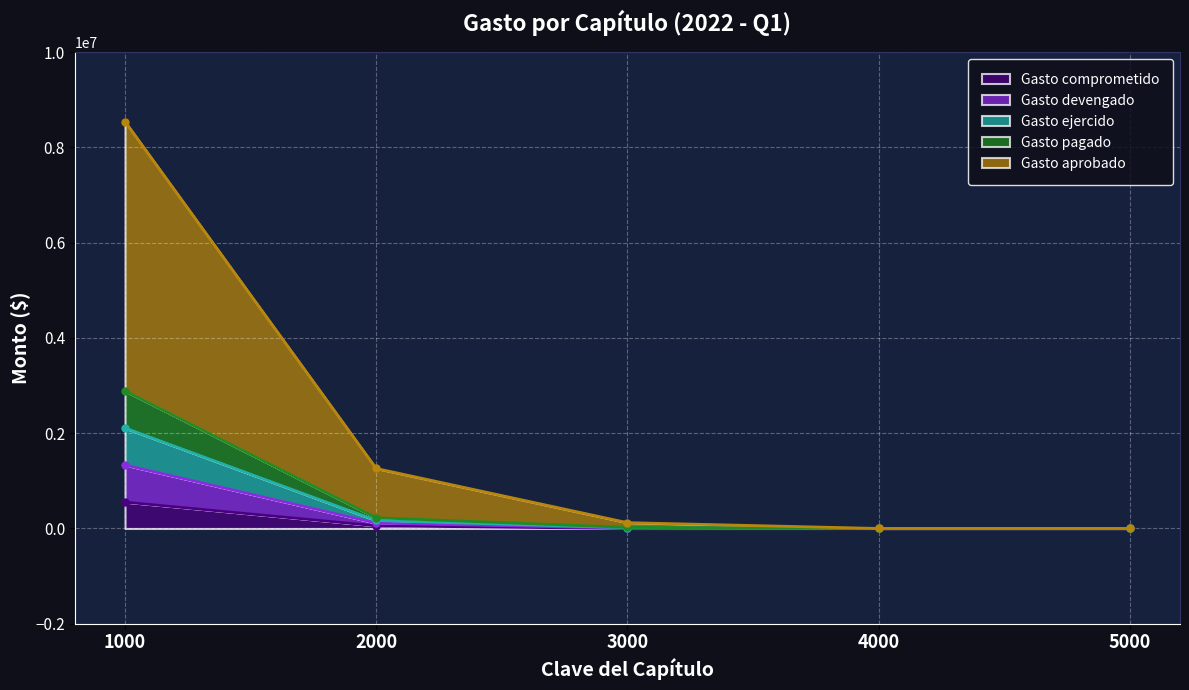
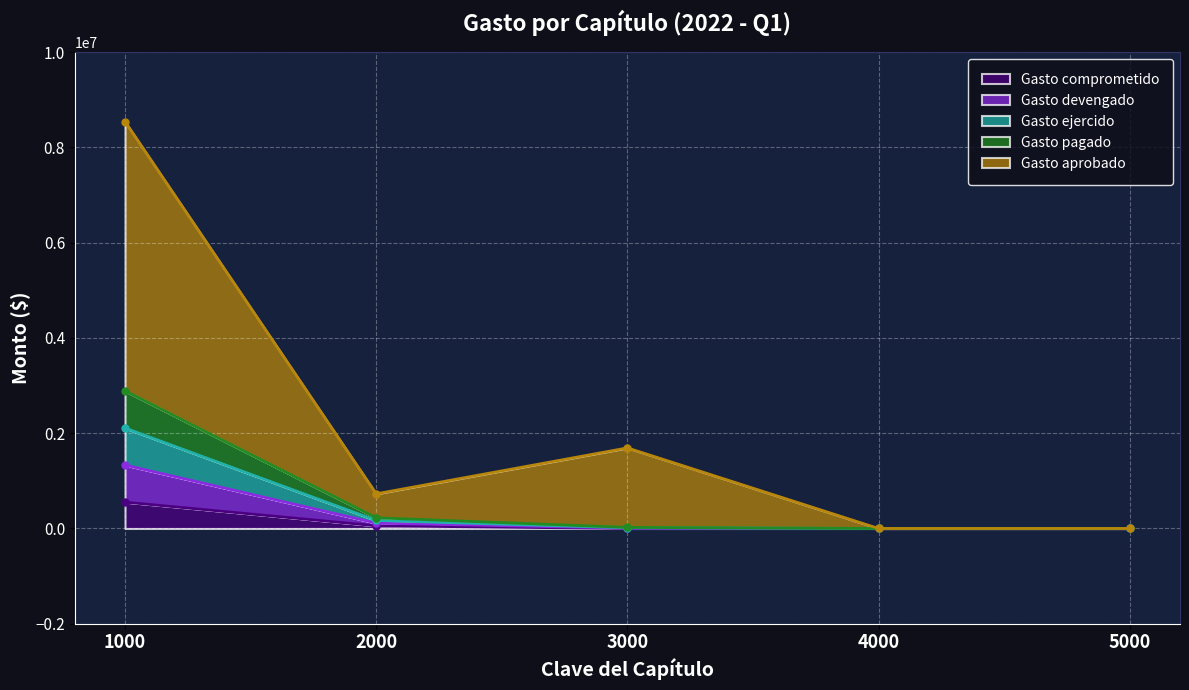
  {
    "Gasto comprometido": {
      "1000": 600000,
      "2000": 100000
    },
    "Gasto devengado": {
      "1000": 800000,
      "2000": 100000
    },
    "Gasto ejercido": {
      "1000": 800000,
      "2000": 100000
    },
    "Gasto pagado": {
      "1000": 800000,
      "2000": 100000
    },
    "Gasto aprobado": {
      "1000": 5700000,
-     "2000": 1000000,
-     "3000": 100000
+     "2000": 500000,
+     "3000": 1700000
    }
  }
